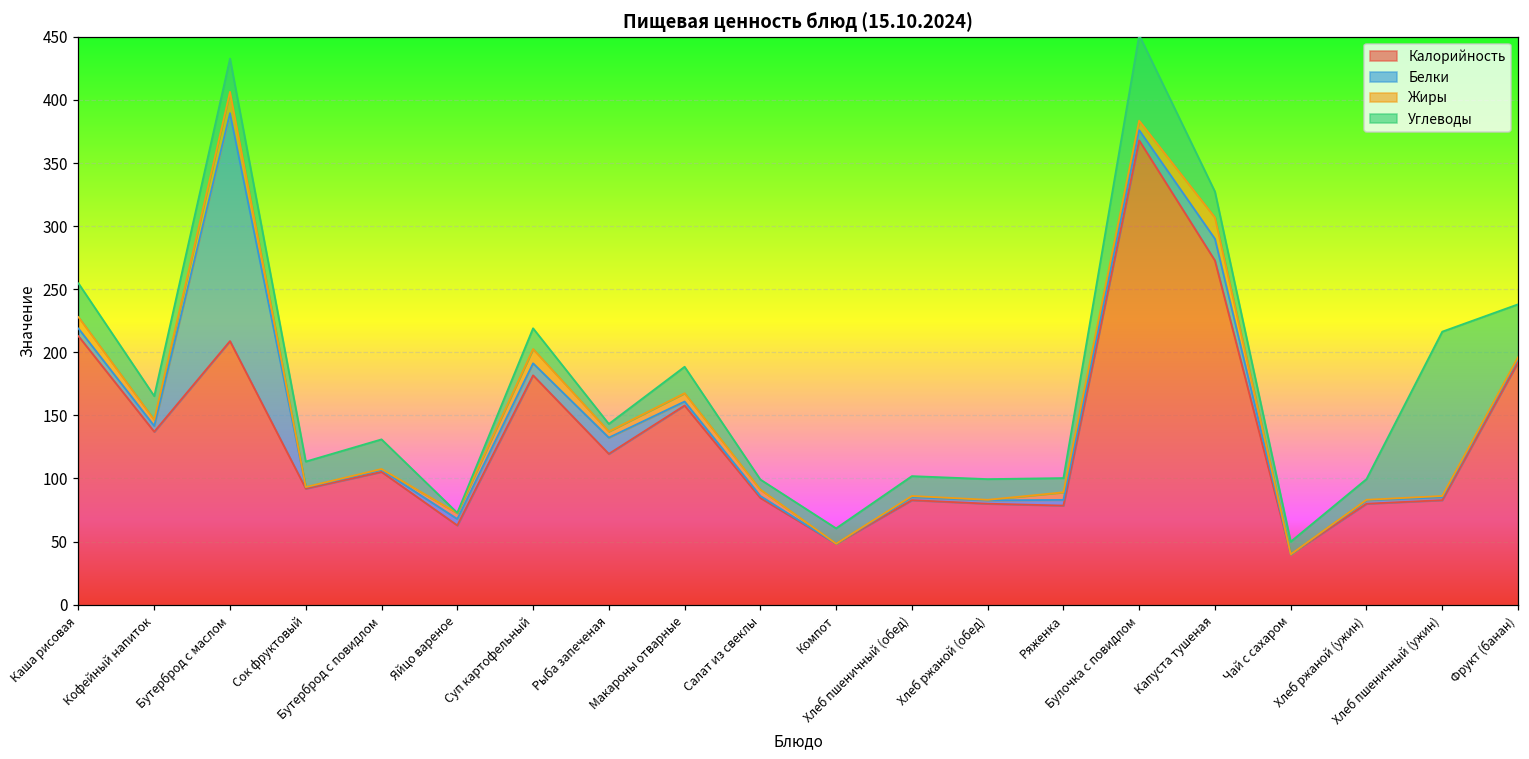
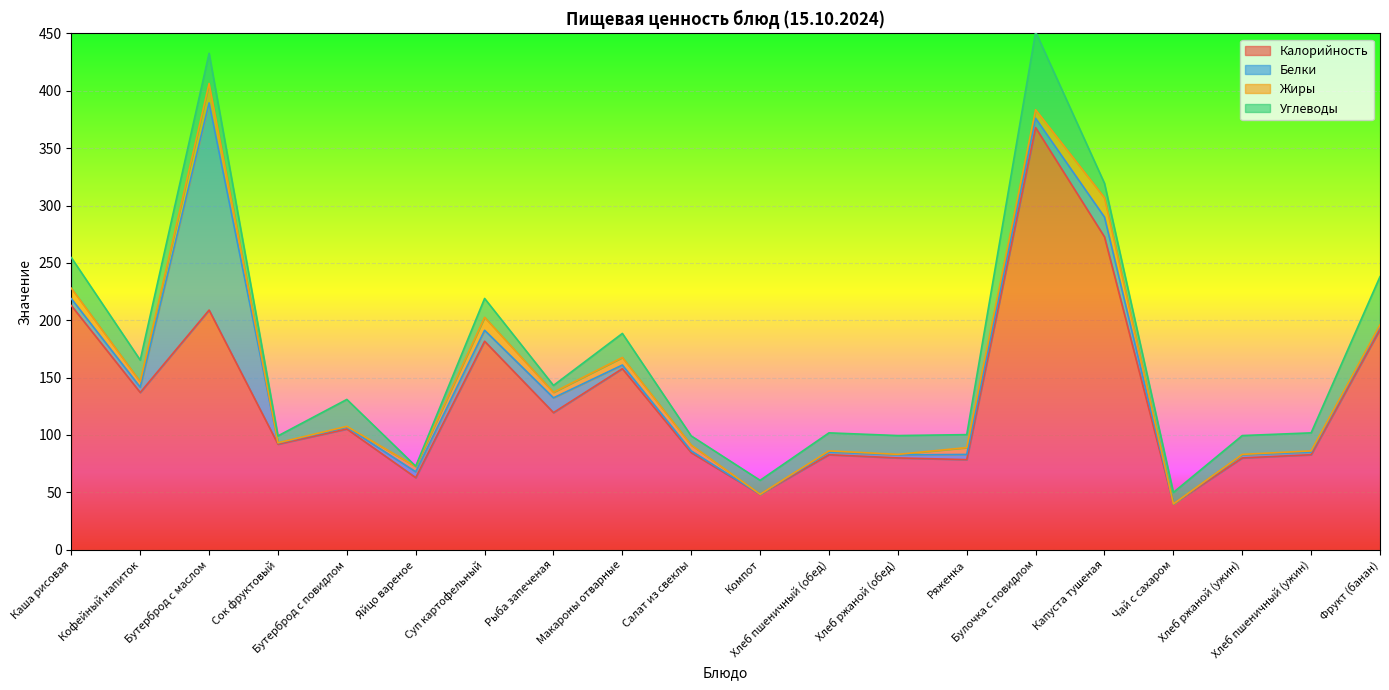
  {
    "Калорийность": {
      "Каша рисовая": 213,
      "Кофейный напиток": 137,
      "Бутерброд с маслом": 209,
      "Яйцо вареное": 63,
      "Суп картофельный": 182,
      "Рыба запеченая": 119,
      "Макароны отварные": 158,
      "Хлеб пшеничный (обед)": 83,
      "Хлеб ржаной (обед)": 80,
      "Ряженка": 79,
      "Булочка с повидлом": 368,
      "Капуста тушеная": 273,
      "Хлеб ржаной (ужин)": 80,
      "Хлеб пшеничный (ужин)": 83,
      "Фрукт (банан)": 192
    },
    "Белки": {
      "Каша рисовая": 6,
      "Кофейный напиток": 5,
      "Бутерброд с маслом": 181,
      "Яйцо вареное": 5,
      "Суп картофельный": 10,
      "Рыба запеченая": 13,
      "Макароны отварные": 3,
      "Ряженка": 5,
      "Булочка с повидлом": 8,
      "Капуста тушеная": 17
    },
    "Жиры": {
      "Каша рисовая": 9,
      "Кофейный напиток": 5,
      "Бутерброд с маслом": 17,
      "Суп картофельный": 11,
      "Рыба запеченая": 5,
      "Макароны отварные": 7,
      "Салат из свеклы": 5,
      "Ряженка": 6,
      "Булочка с повидлом": 7,
      "Капуста тушеная": 17
    },
    "Углеводы": {
      "Каша рисовая": 27,
      "Кофейный напиток": 19,
      "Бутерброд с маслом": 26,
-     "Сок фруктовый": 20,
+     "Сок фруктовый": 6,
      "Бутерброд с повидлом": 24,
      "Суп картофельный": 16,
      "Рыба запеченая": 6,
      "Макароны отварные": 21,
      "Салат из свеклы": 8,
      "Компот": 12,
      "Хлеб пшеничный (обед)": 16,
      "Хлеб ржаной (обед)": 16,
      "Ряженка": 11,
      "Булочка с повидлом": 68,
-     "Капуста тушеная": 20,
+     "Капуста тушеная": 13,
      "Чай с сахаром": 10,
      "Хлеб ржаной (ужин)": 16,
-     "Хлеб пшеничный (ужин)": 130,
+     "Хлеб пшеничный (ужин)": 16,
      "Фрукт (банан)": 42
    }
  }
